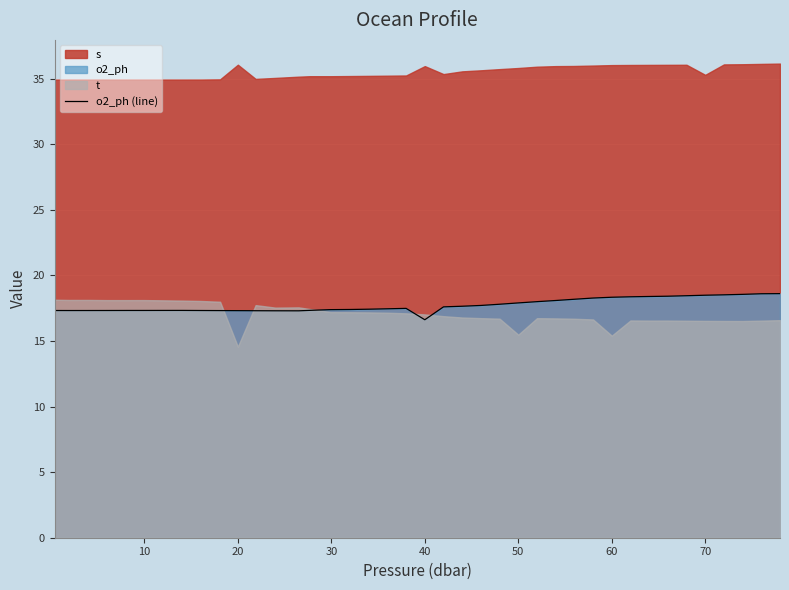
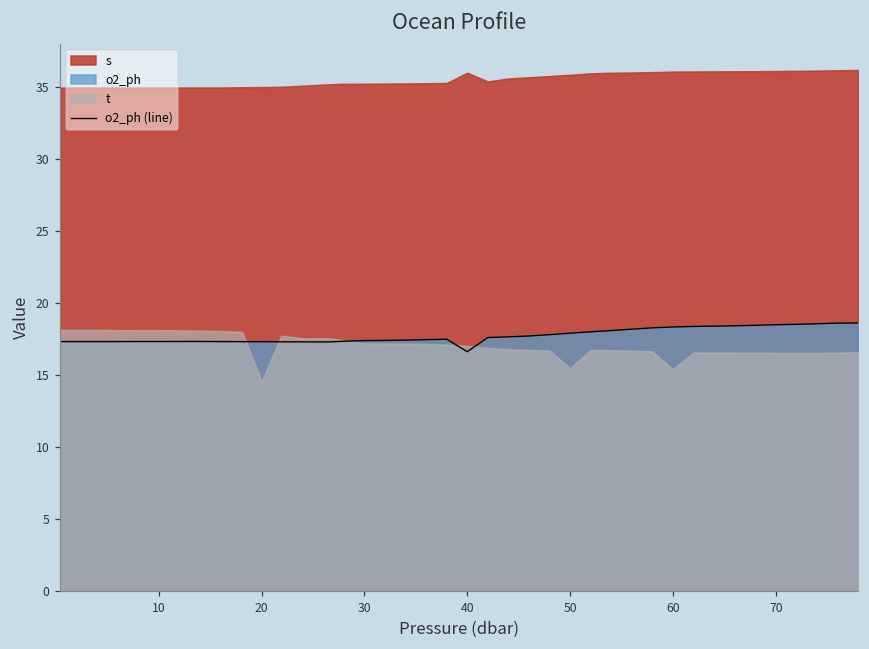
  {
    "s": {
-     "20": 36.1,
+     "20": 35.0,
      "40": 36.0,
      "50": 35.8,
      "60": 36.0,
-     "70": 35.3
+     "70": 36.1
    },
    "o2_ph": {
      "20": 17.3,
      "40": 16.6,
      "50": 17.9,
      "60": 18.3,
      "70": 18.5
    },
    "t": {
      "20": 14.6,
      "40": 17.0,
      "50": 15.5,
      "60": 15.4,
      "70": 16.5
    }
  }
